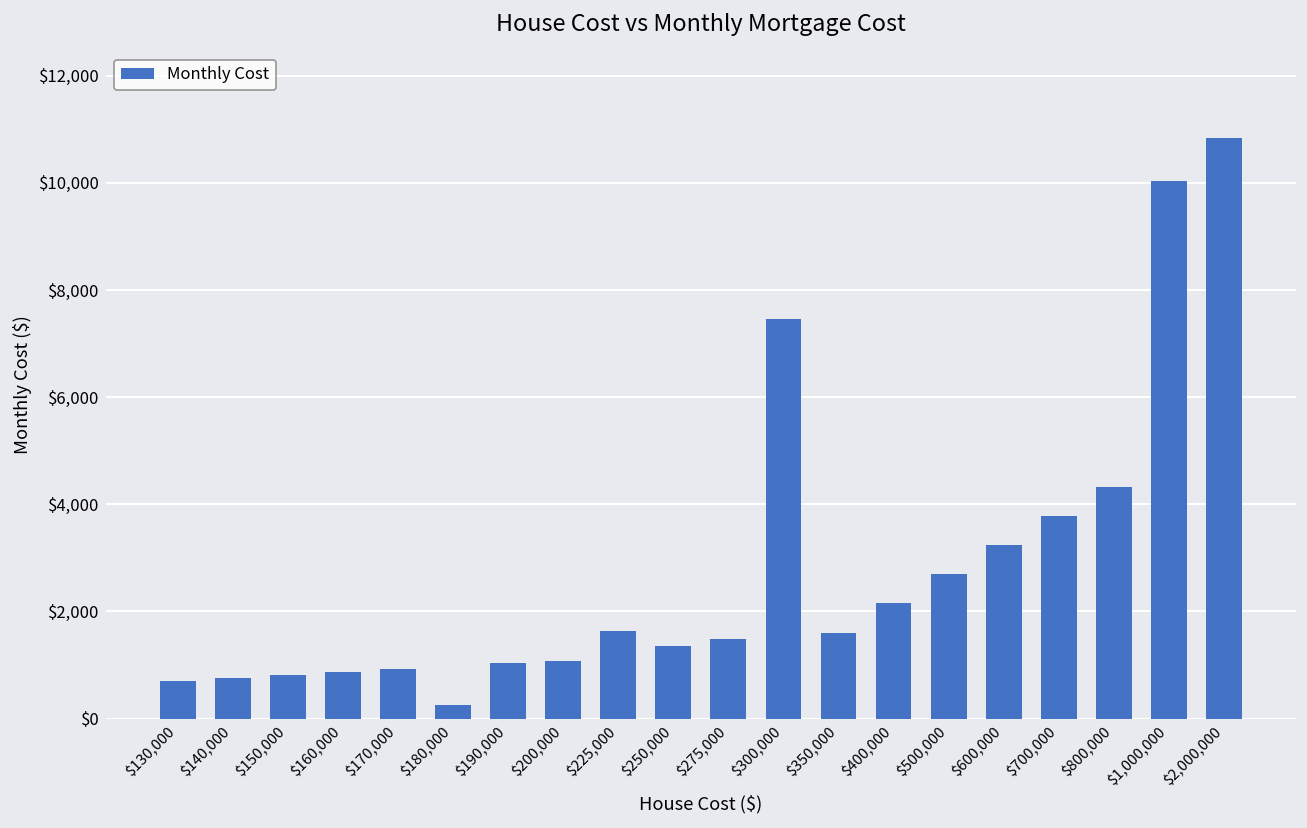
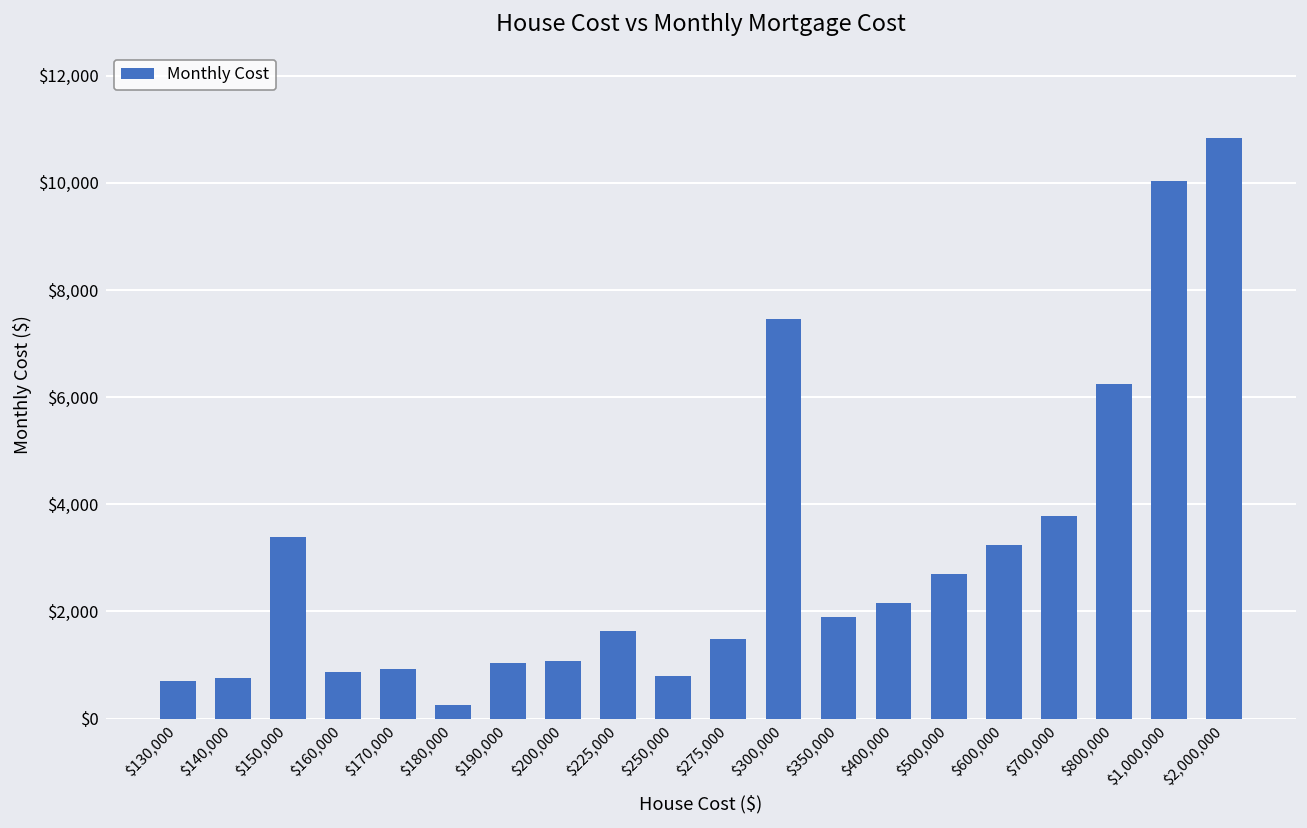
  {
    "$130,000": "$700",
    "$140,000": "$800",
-   "$150,000": "$800",
+   "$150,000": "$3,400",
    "$160,000": "$900",
    "$170,000": "$900",
    "$180,000": "$300",
    "$190,000": "$1,000",
    "$200,000": "$1,100",
    "$225,000": "$1,600",
-   "$250,000": "$1,400",
+   "$250,000": "$800",
    "$275,000": "$1,500",
    "$300,000": "$7,500",
-   "$350,000": "$1,600",
+   "$350,000": "$1,900",
    "$400,000": "$2,200",
    "$500,000": "$2,700",
    "$600,000": "$3,300",
    "$700,000": "$3,800",
-   "$800,000": "$4,300",
+   "$800,000": "$6,300",
    "$1,000,000": "$10,000",
    "$2,000,000": "$10,800"
  }
